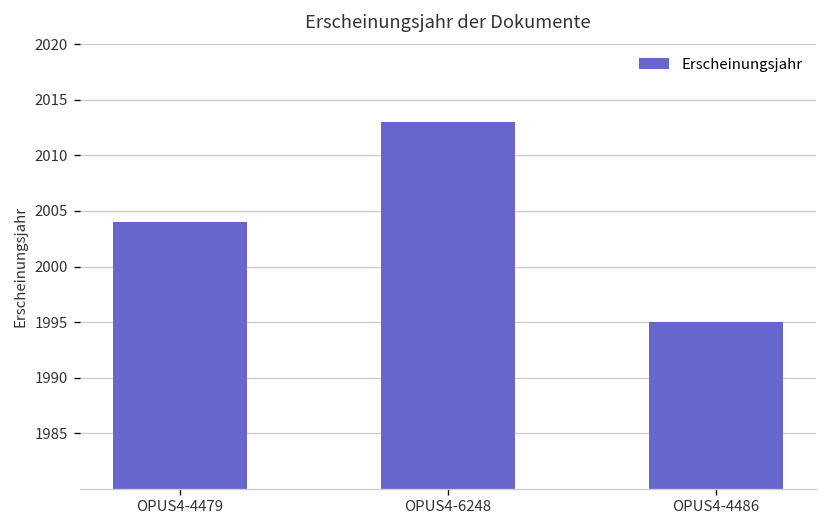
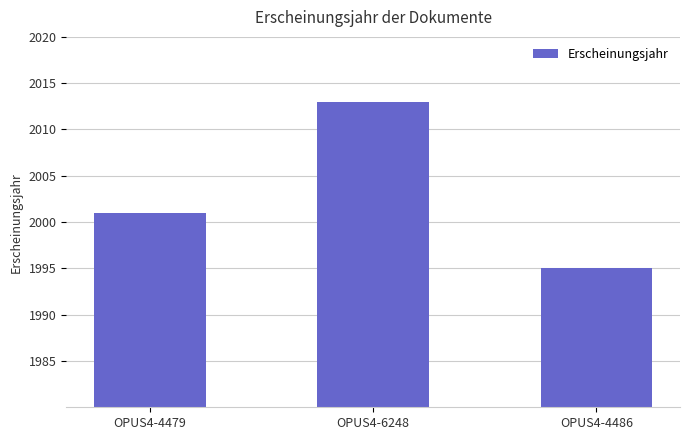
  {
-   "OPUS4-4479": 2004,
+   "OPUS4-4479": 2001,
    "OPUS4-6248": 2013,
    "OPUS4-4486": 1995
  }
